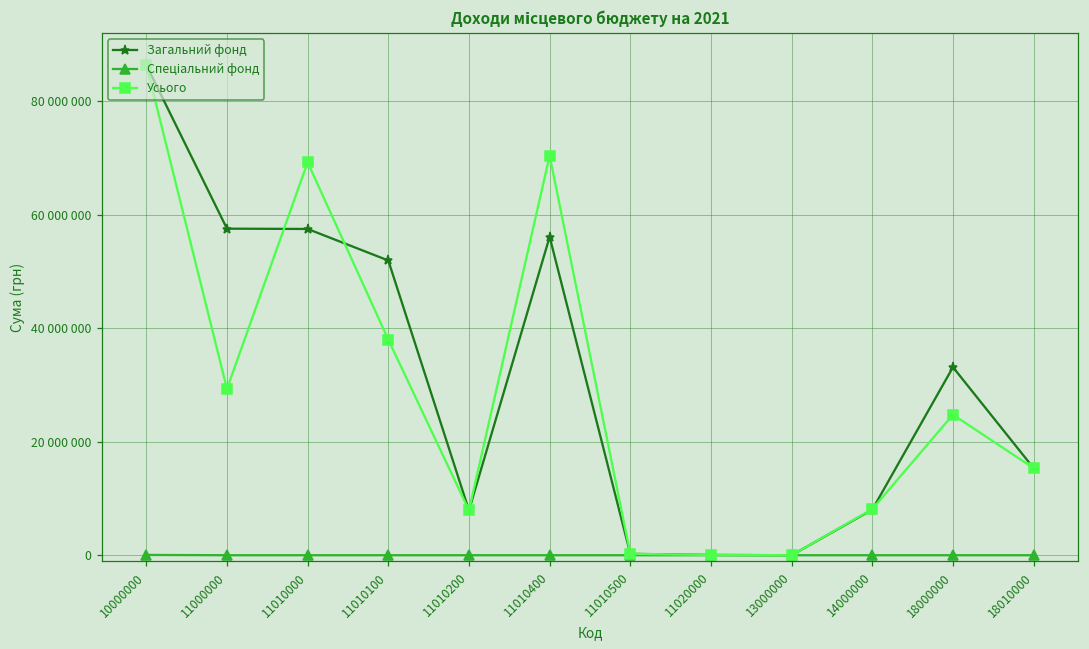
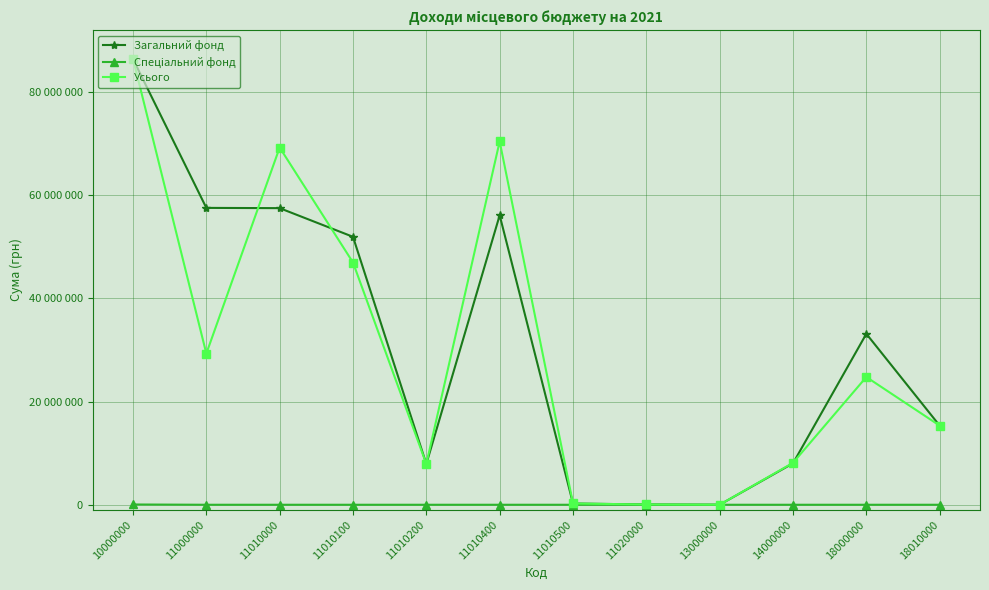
  {
    "Загальний фонд": {
      "11000000": 58000000,
      "11010000": 57000000,
      "11010100": 52000000,
      "11010400": 56000000,
      "18000000": 33000000
    },
    "Спеціальний фонд": {
      "10000000": 0,
      "11000000": 0,
      "11010000": 0,
      "11010100": 0,
      "11010200": 0,
      "11010400": 0,
      "14000000": 0,
      "18000000": 0,
      "18010000": 0
    },
    "Усього": {
      "11000000": 29000000,
      "11010000": 69000000,
-     "11010100": 38000000,
+     "11010100": 47000000,
      "11010400": 70000000,
      "18000000": 25000000
    }
  }
